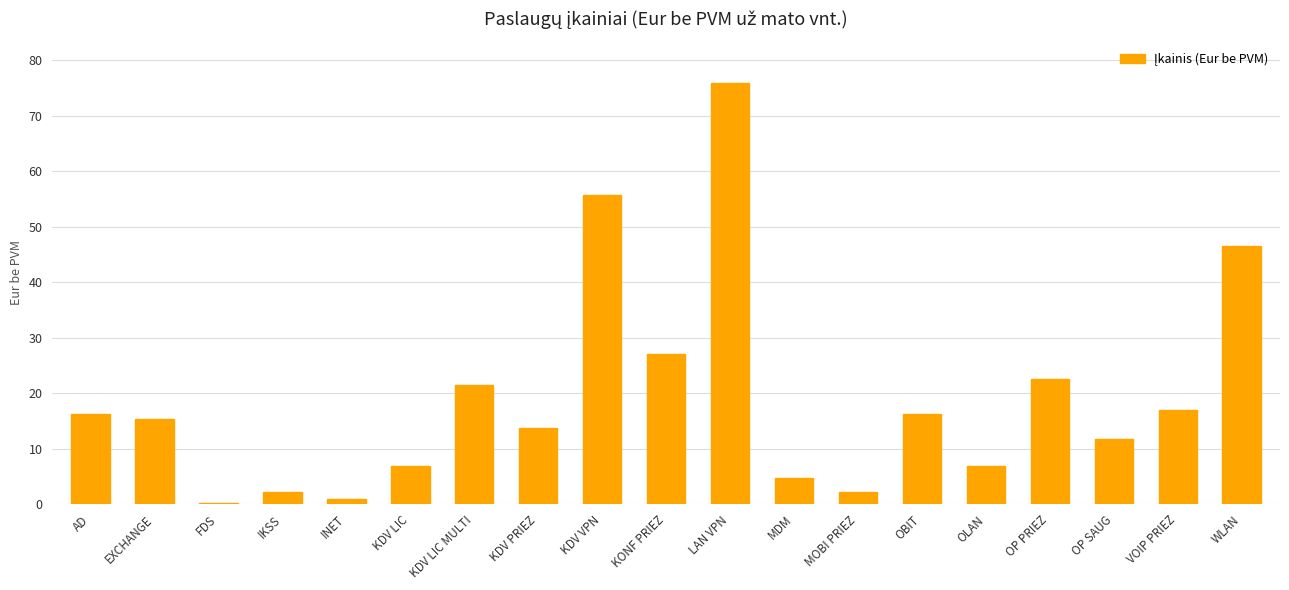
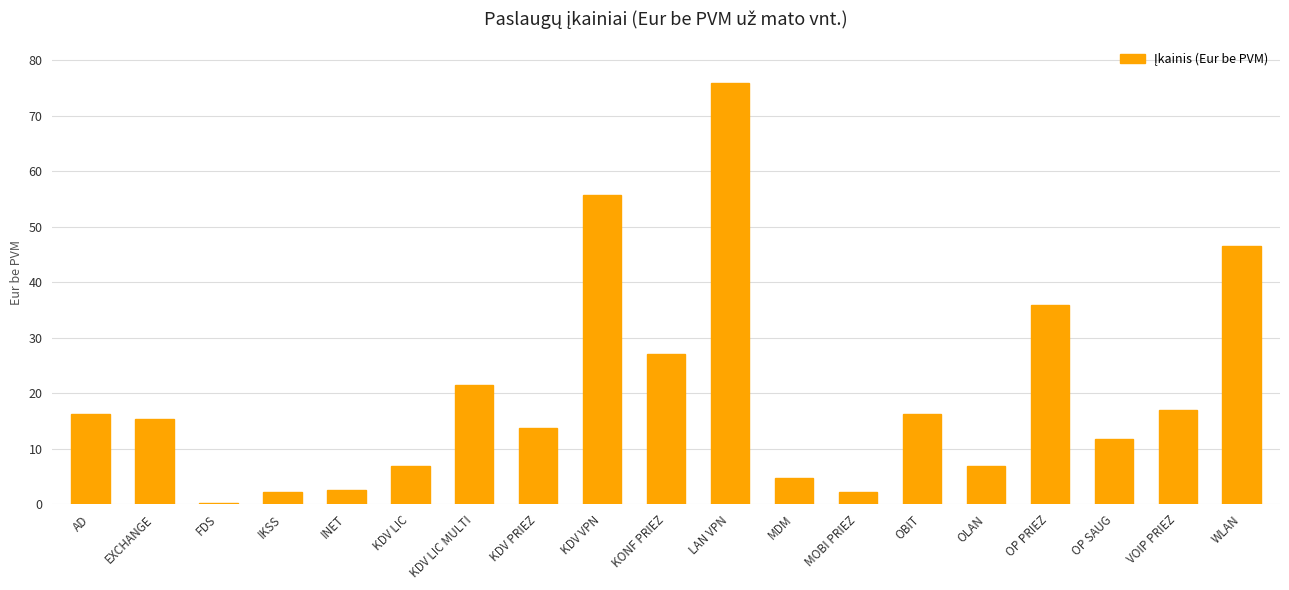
  {
    "AD": 16,
    "EXCHANGE": 15,
    "IKSS": 2,
-   "INET": 1,
+   "INET": 3,
    "KDV LIC": 7,
    "KDV LIC MULTI": 21,
    "KDV PRIEZ": 14,
    "KDV VPN": 56,
    "KONF PRIEZ": 27,
    "LAN VPN": 76,
    "MDM": 5,
    "MOBI PRIEZ": 2,
    "OBIT": 16,
    "OLAN": 7,
-   "OP PRIEZ": 23,
+   "OP PRIEZ": 36,
    "OP SAUG": 12,
    "VOIP PRIEZ": 17,
    "WLAN": 46
  }
